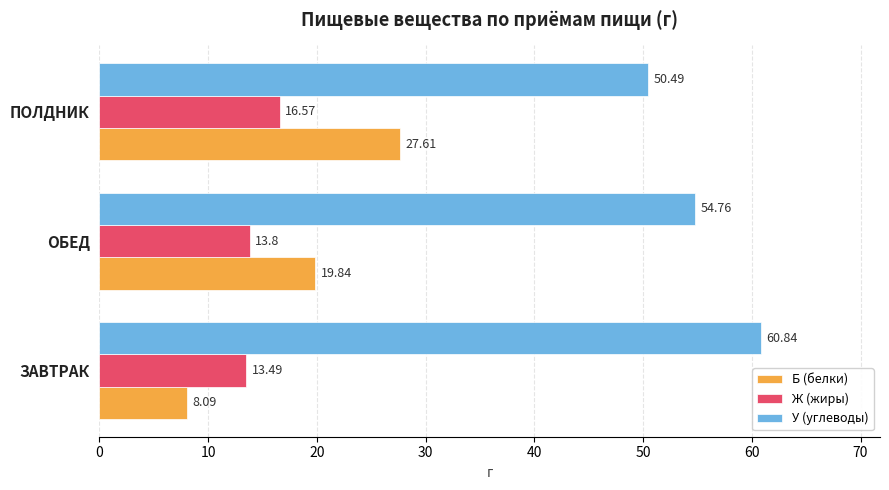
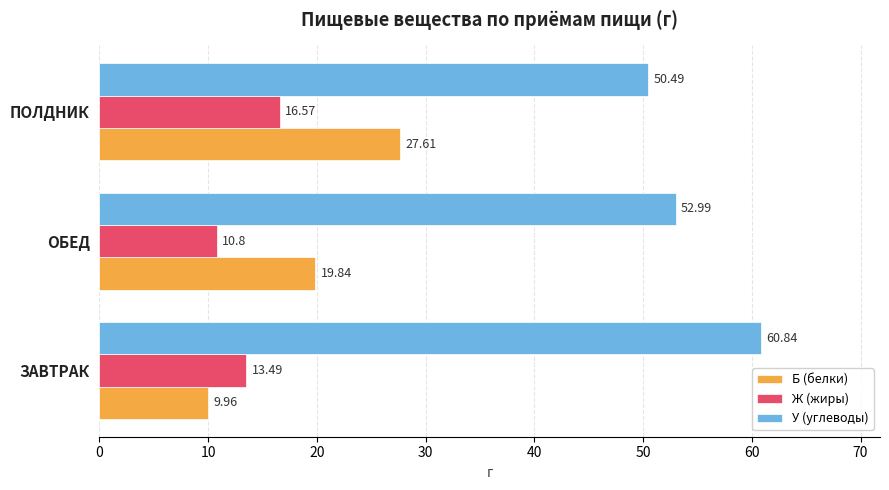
  {
    "Б (белки)": {
      "ПОЛДНИК": 27.61,
      "ОБЕД": 19.84,
-     "ЗАВТРАК": 8.09
+     "ЗАВТРАК": 9.96
    },
    "Ж (жиры)": {
      "ПОЛДНИК": 16.57,
-     "ОБЕД": 13.8,
+     "ОБЕД": 10.8,
      "ЗАВТРАК": 13.49
    },
    "У (углеводы)": {
      "ПОЛДНИК": 50.49,
-     "ОБЕД": 54.76,
+     "ОБЕД": 52.99,
      "ЗАВТРАК": 60.84
    }
  }
